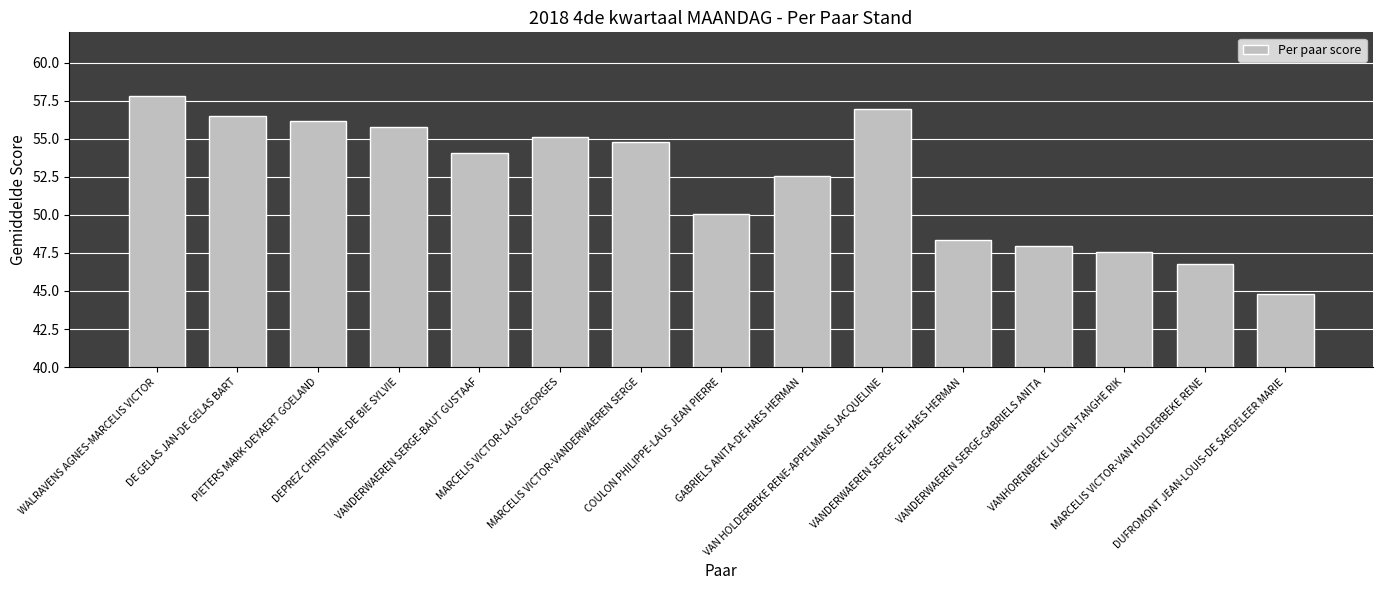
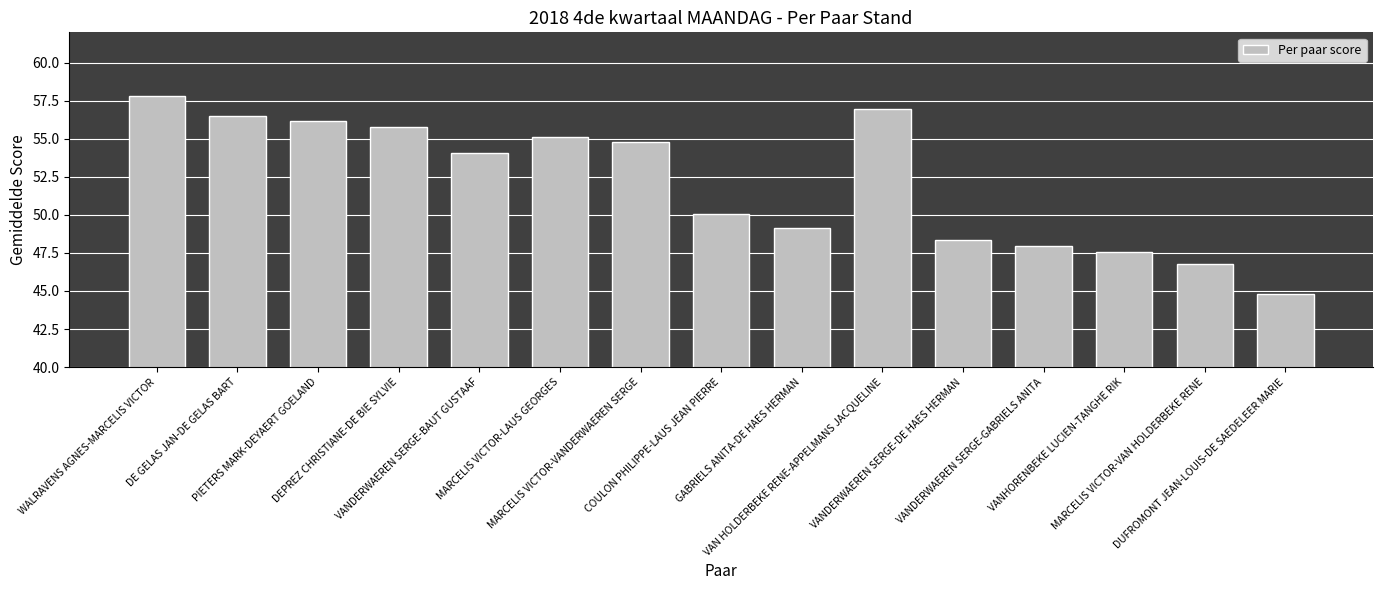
  {
    "WALRAVENS AGNES-MARCELIS VICTOR": 57.8,
    "DE GELAS JAN-DE GELAS BART": 56.5,
    "PIETERS MARK-DEYAERT GOELAND": 56.2,
    "DEPREZ CHRISTIANE-DE BIE SYLVIE": 55.8,
    "VANDERWAEREN SERGE-BAUT GUSTAAF": 54.0,
    "MARCELIS VICTOR-LAUS GEORGES": 55.1,
    "MARCELIS VICTOR-VANDERWAEREN SERGE": 54.8,
    "COULON PHILIPPE-LAUS JEAN PIERRE": 50.1,
-   "GABRIELS ANITA-DE HAES HERMAN": 52.6,
+   "GABRIELS ANITA-DE HAES HERMAN": 49.2,
    "VAN HOLDERBEKE RENE-APPELMANS JACQUELINE": 57.0,
    "VANDERWAEREN SERGE-DE HAES HERMAN": 48.3,
    "VANDERWAEREN SERGE-GABRIELS ANITA": 48.0,
    "VANHORENBEKE LUCIEN-TANGHE RIK": 47.5,
    "MARCELIS VICTOR-VAN HOLDERBEKE RENE": 46.8,
    "DUFROMONT JEAN-LOUIS-DE SAEDELEER MARIE": 44.8
  }
